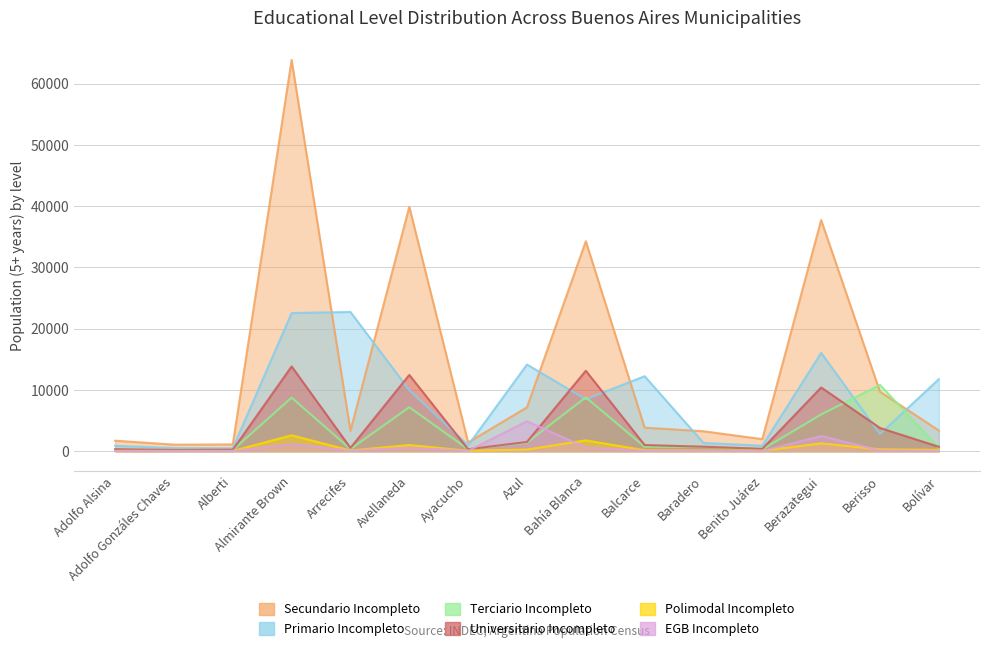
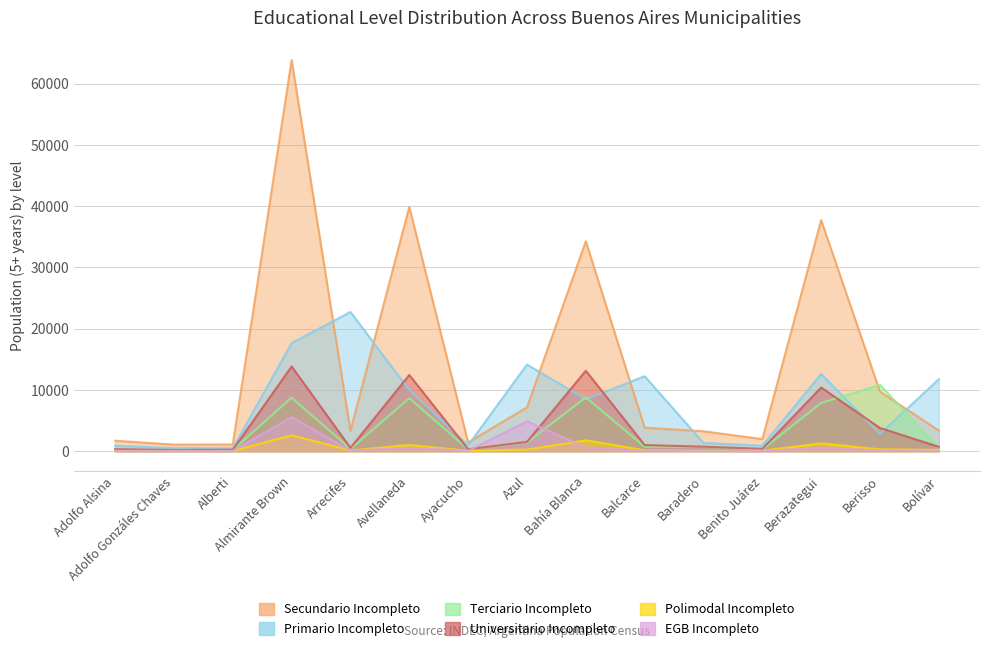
  {
    "Primario Incompleto": {
      "Adolfo Alsina": 1000,
-     "Almirante Brown": 23000,
+     "Almirante Brown": 18000,
      "Arrecifes": 23000,
      "Avellaneda": 10000,
      "Ayacucho": 1000,
      "Azul": 14000,
      "Balcarce": 12000,
      "Baradero": 1000,
      "Benito Juárez": 1000,
-     "Berazategui": 16000,
+     "Berazategui": 13000,
      "Berisso": 3000,
      "Bolívar": 12000
    },
    "Terciario Incompleto": {
      "Almirante Brown": 9000,
-     "Avellaneda": 7000,
-     "Berazategui": 6000,
+     "Avellaneda": 9000,
+     "Berazategui": 8000,
      "Berisso": 11000
    },
    "Polimodal Incompleto": {
      "Almirante Brown": 3000,
      "Avellaneda": 1000,
      "Azul": 0,
      "Bahía Blanca": 2000,
      "Berazategui": 1000
    },
    "EGB Incompleto": {
-     "Almirante Brown": 1000,
+     "Almirante Brown": 6000,
      "Avellaneda": 1000,
      "Azul": 5000,
      "Bahía Blanca": 1000,
-     "Berazategui": 2000
+     "Berazategui": 1000
    }
  }
